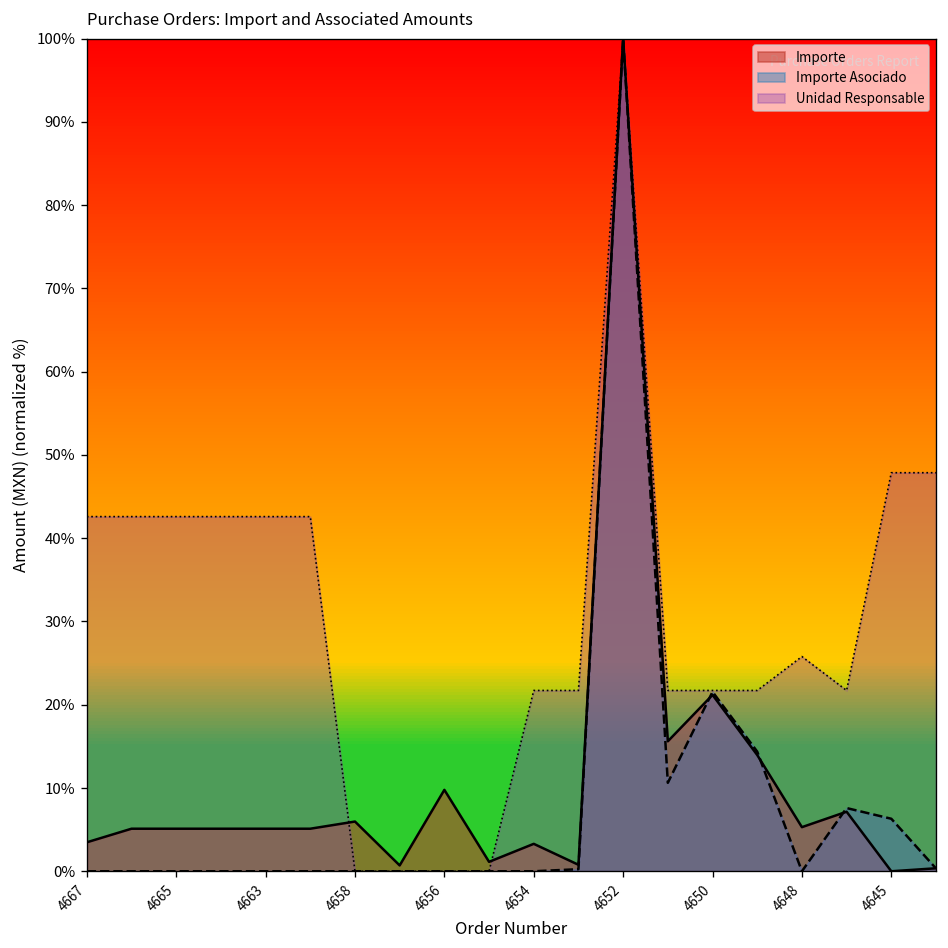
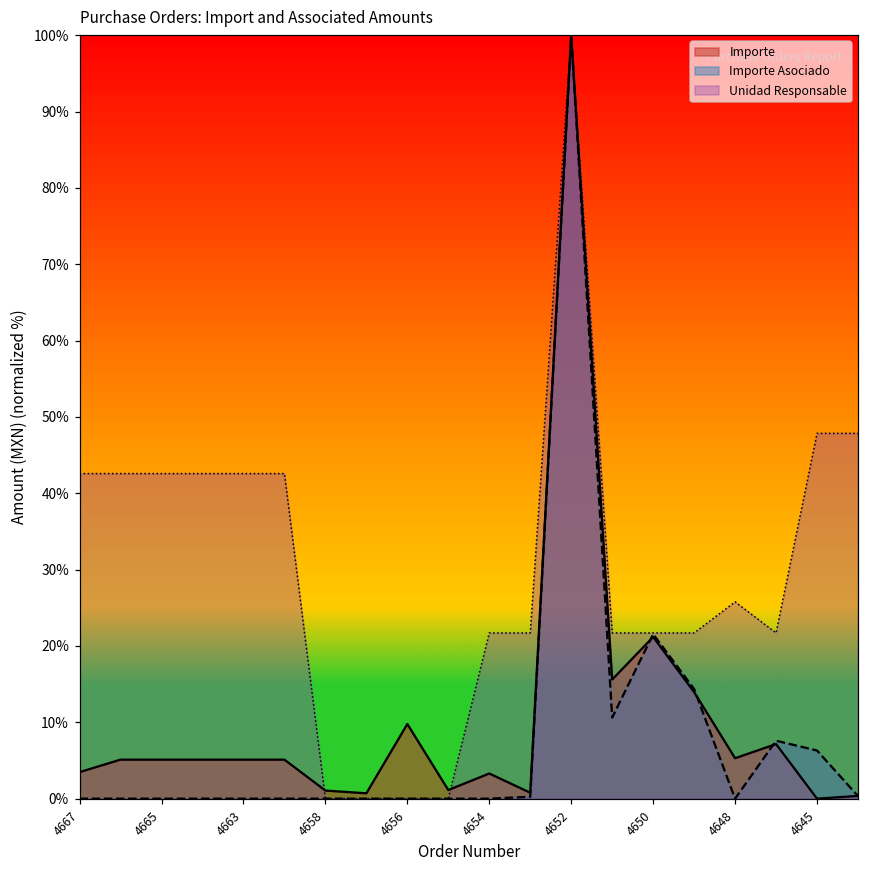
  {
    "Importe": {
      "4667": "3%",
      "4665": "5%",
      "4663": "5%",
-     "4658": "6%",
+     "4658": "1%",
      "4656": "10%",
      "4654": "3%",
      "4650": "21%",
      "4648": "5%",
      "4645": "0%"
    },
    "Importe Asociado": {
      "4667": "0%",
      "4665": "0%",
      "4663": "0%",
      "4654": "0%",
      "4648": "0%",
      "4645": "6%"
    },
    "Unidad Responsable": {
      "4667": "43%",
      "4665": "43%",
      "4663": "43%",
      "4654": "22%",
      "4648": "26%",
      "4645": "48%"
    }
  }
